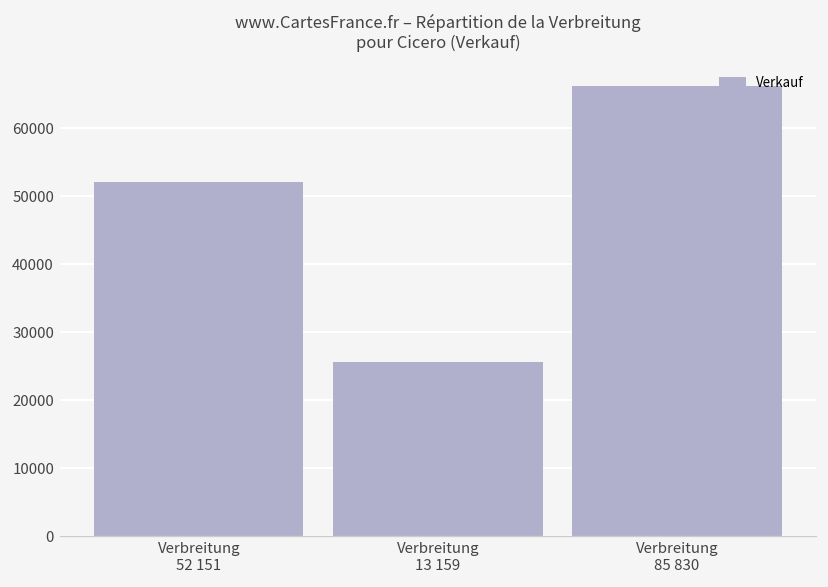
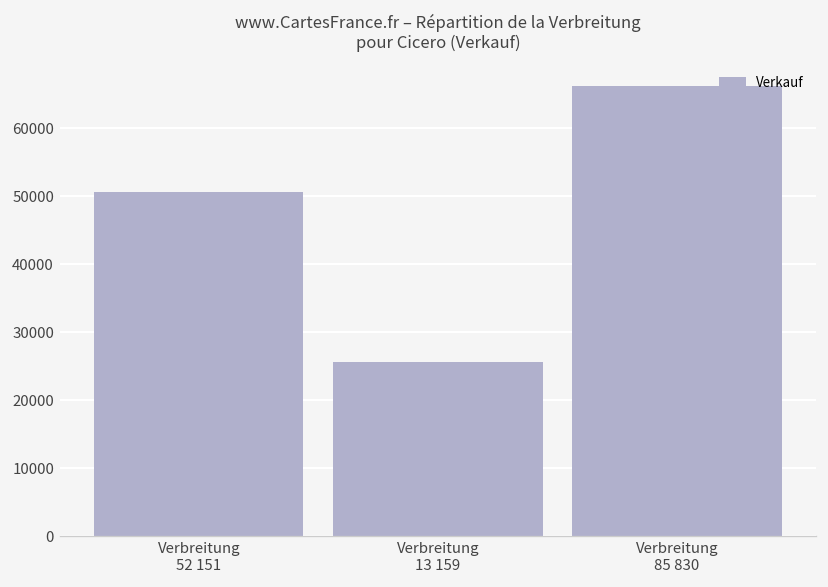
  {
-   "Verbreitung 52 151": 52000,
+   "Verbreitung 52 151": 50000,
    "Verbreitung 13 159": 25000,
    "Verbreitung 85 830": 66000
  }
